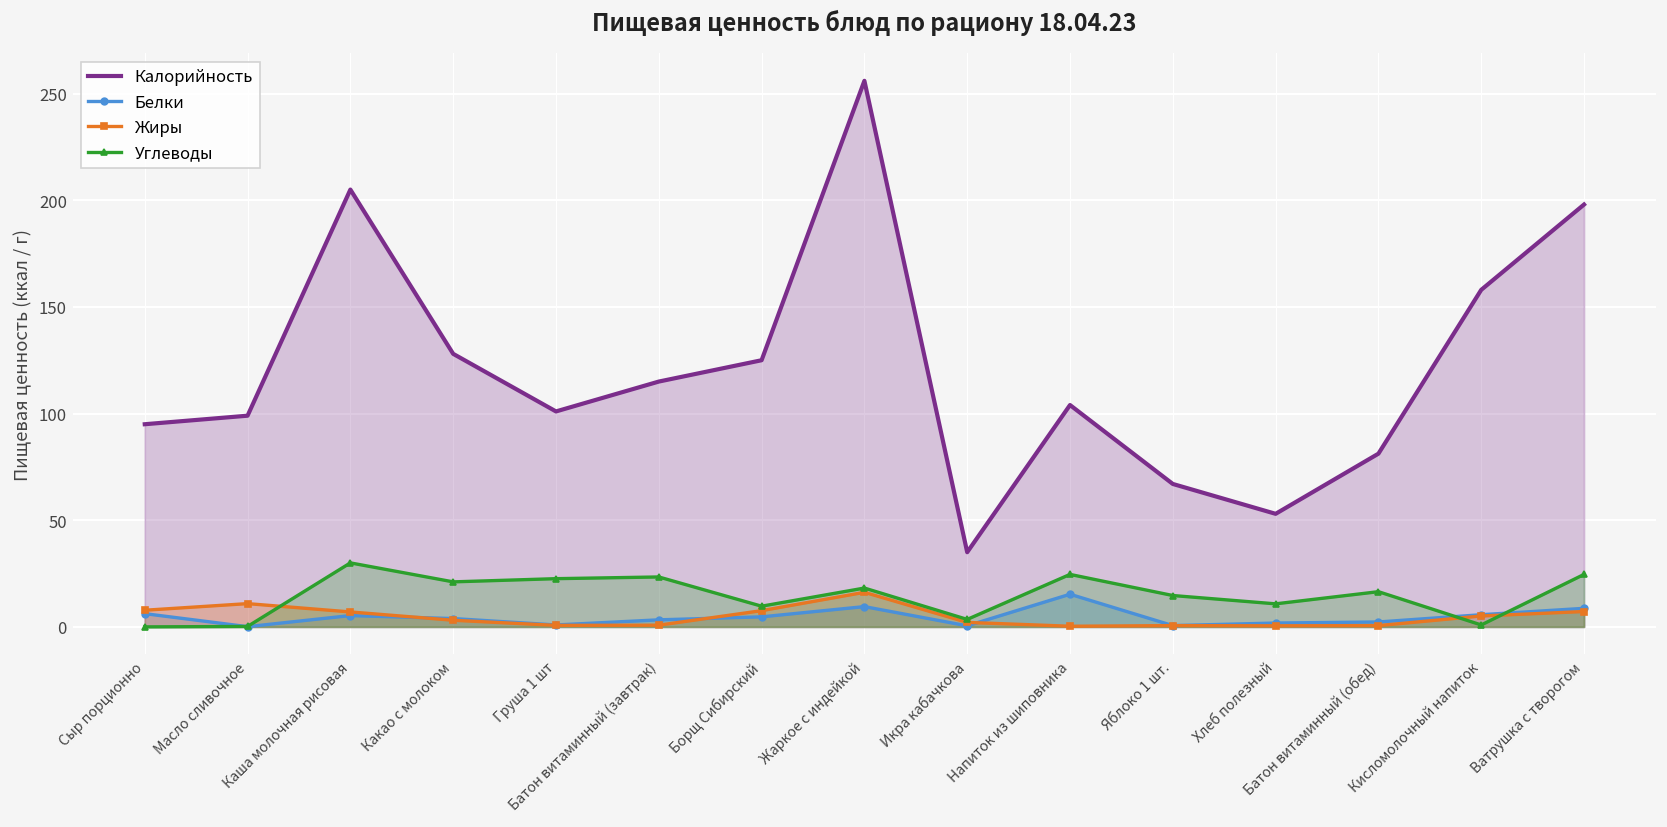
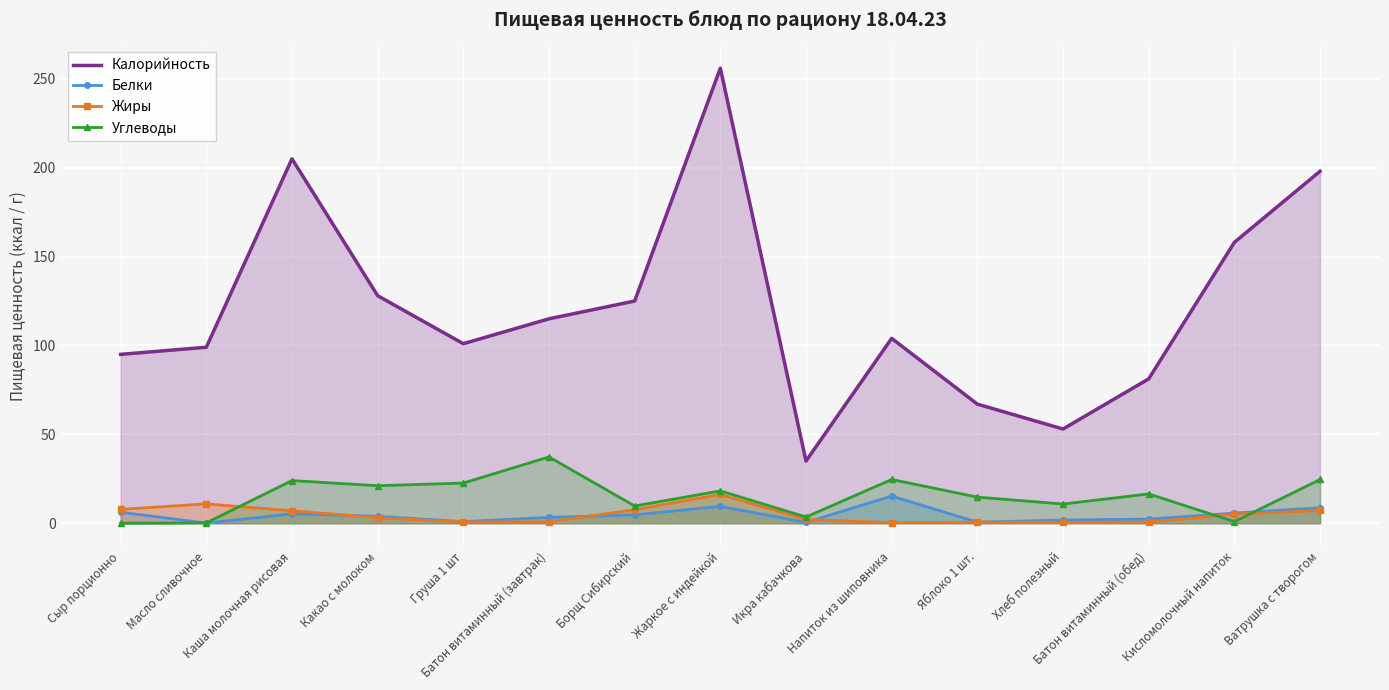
  {
    "Калорийность": {
      "Сыр порционно": 95,
      "Масло сливочное": 99,
      "Каша молочная рисовая": 205,
      "Какао с молоком": 128,
      "Груша 1 шт": 101,
      "Батон витаминный (завтрак)": 115,
      "Борщ Сибирский": 125,
      "Жаркое с индейкой": 256,
      "Икра кабачкова": 35,
      "Напиток из шиповника": 104,
      "Яблоко 1 шт.": 67,
      "Хлеб полезный": 53,
      "Батон витаминный (обед)": 81,
      "Кисломолочный напиток": 158,
      "Ватрушка с творогом": 198
    },
    "Белки": {
      "Сыр порционно": 6,
      "Каша молочная рисовая": 5,
      "Батон витаминный (завтрак)": 3,
      "Борщ Сибирский": 5,
      "Жаркое с индейкой": 10,
      "Икра кабачкова": 1,
      "Напиток из шиповника": 15,
      "Батон витаминный (обед)": 2,
      "Ватрушка с творогом": 9
    },
    "Жиры": {
      "Сыр порционно": 8,
      "Масло сливочное": 11,
      "Каша молочная рисовая": 7,
      "Батон витаминный (завтрак)": 1,
      "Борщ Сибирский": 8,
      "Жаркое с индейкой": 16,
      "Напиток из шиповника": 0,
      "Батон витаминный (обед)": 1,
      "Ватрушка с творогом": 7
    },
    "Углеводы": {
      "Сыр порционно": 0,
-     "Каша молочная рисовая": 30,
+     "Каша молочная рисовая": 24,
      "Какао с молоком": 21,
      "Груша 1 шт": 23,
-     "Батон витаминный (завтрак)": 23,
+     "Батон витаминный (завтрак)": 37,
      "Борщ Сибирский": 10,
      "Жаркое с индейкой": 18,
      "Напиток из шиповника": 25,
      "Яблоко 1 шт.": 15,
      "Хлеб полезный": 11,
      "Батон витаминный (обед)": 17,
      "Кисломолочный напиток": 1,
      "Ватрушка с творогом": 25
    }
  }
